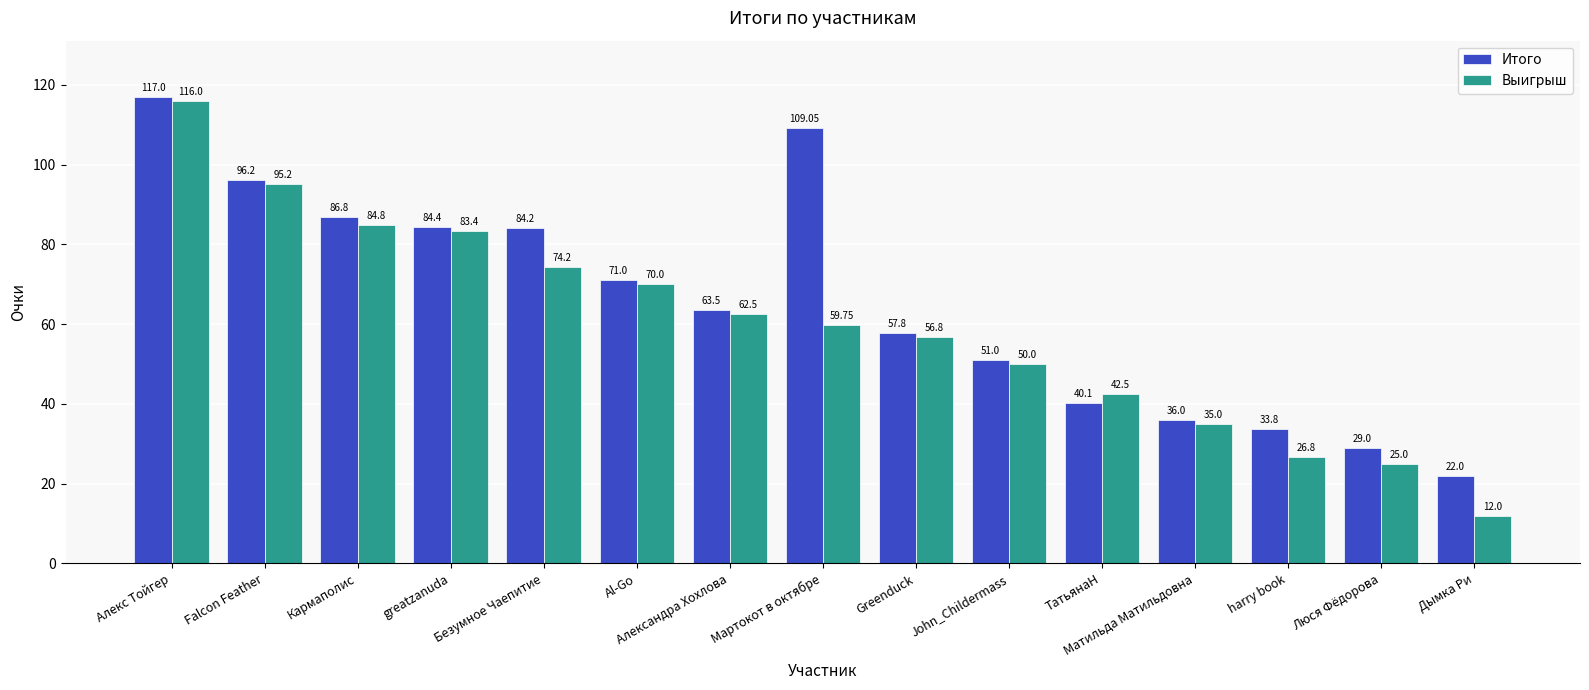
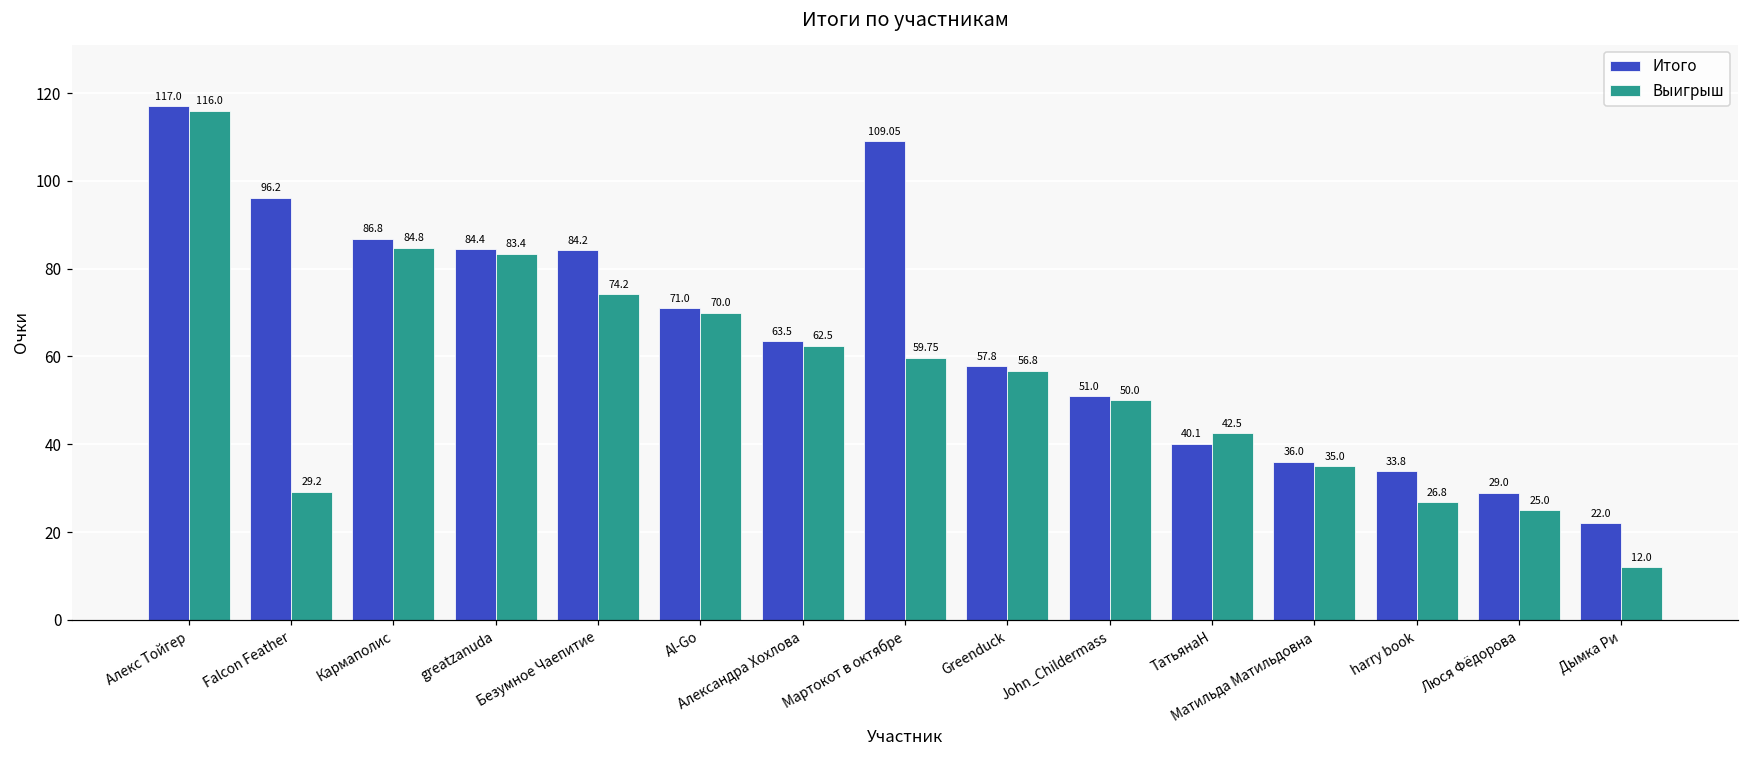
  {
    "Итого": {
      "Алекс Тойгер": 117.0,
      "Falcon Feather": 96.2,
      "Кармаполис": 86.8,
      "greatzanuda": 84.4,
      "Безумное Чаепитие": 84.2,
      "Al-Go": 71.0,
      "Александра Хохлова": 63.5,
      "Мартокот в октябре": 109.05,
      "Greenduck": 57.8,
      "John_Childermass": 51.0,
      "ТатьянаН": 40.1,
      "Матильда Матильдовна": 36.0,
      "harry book": 33.8,
      "Люся Фёдорова": 29.0,
      "Дымка Ри": 22.0
    },
    "Выигрыш": {
      "Алекс Тойгер": 116.0,
-     "Falcon Feather": 95.2,
+     "Falcon Feather": 29.2,
      "Кармаполис": 84.8,
      "greatzanuda": 83.4,
      "Безумное Чаепитие": 74.2,
      "Al-Go": 70.0,
      "Александра Хохлова": 62.5,
      "Мартокот в октябре": 59.75,
      "Greenduck": 56.8,
      "John_Childermass": 50.0,
      "ТатьянаН": 42.5,
      "Матильда Матильдовна": 35.0,
      "harry book": 26.8,
      "Люся Фёдорова": 25.0,
      "Дымка Ри": 12.0
    }
  }
